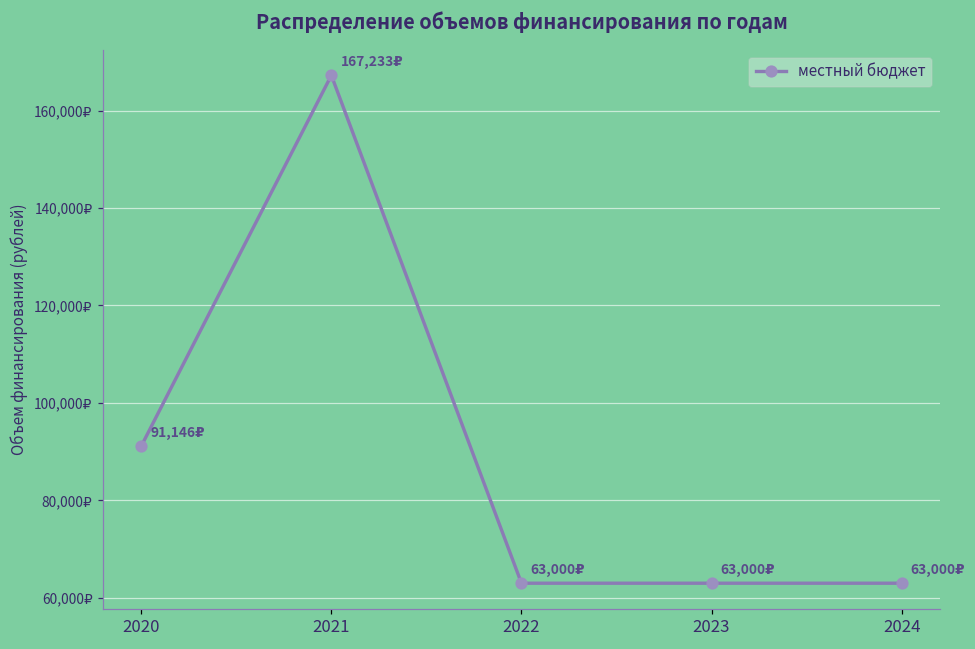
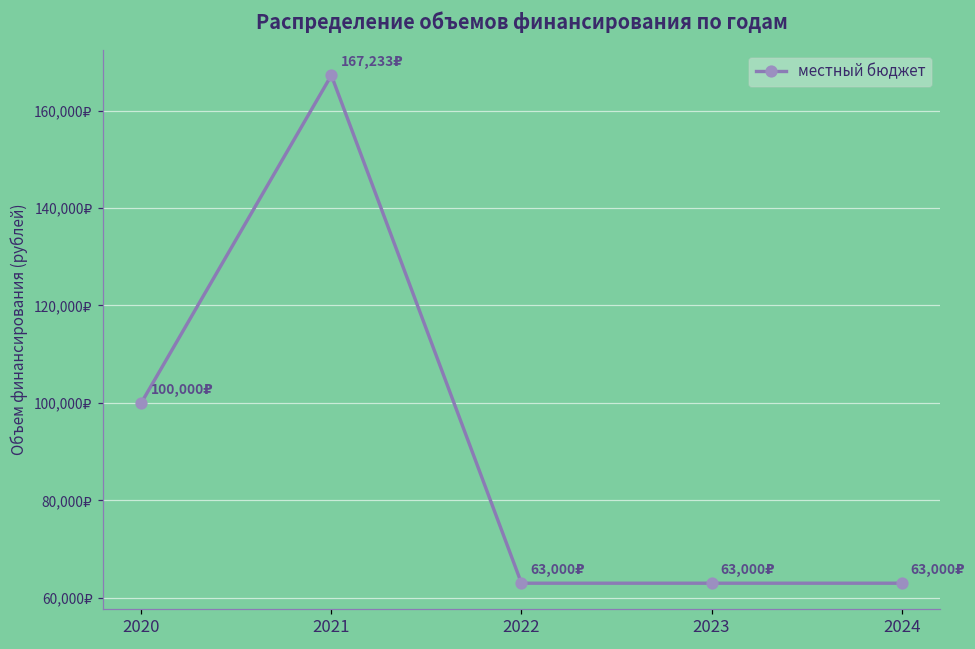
  {
-   "2020": "91,146₽",
+   "2020": "100,000₽",
    "2021": "167,233₽",
    "2022": "63,000₽",
    "2023": "63,000₽",
    "2024": "63,000₽"
  }
